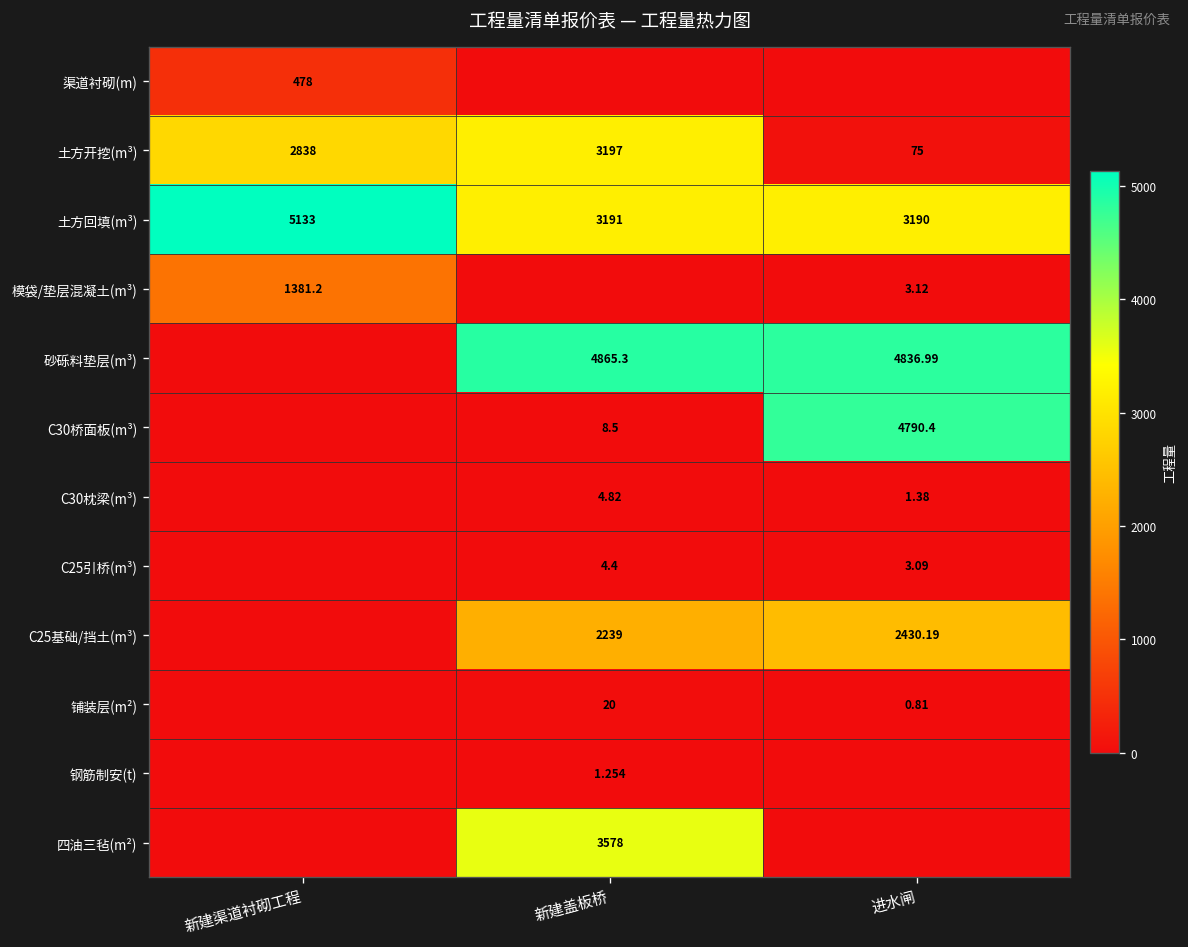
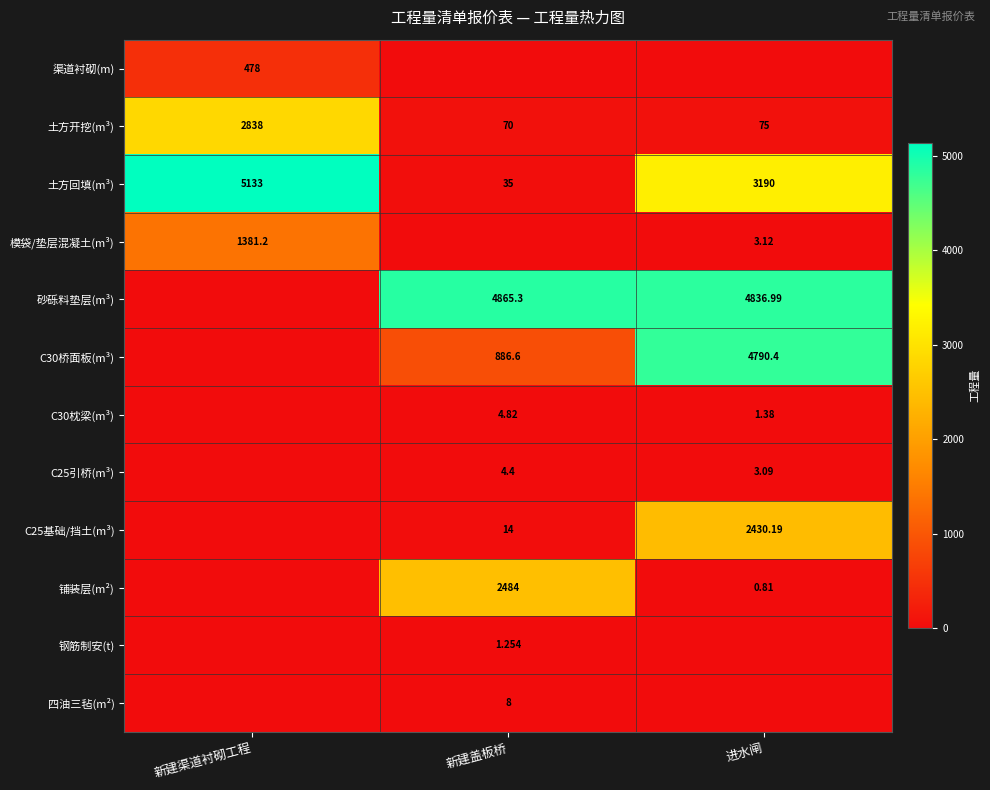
  {
    "渠道衬砌(m)": {
      "新建渠道衬砌工程": 478
    },
    "土方开挖(m³)": {
      "新建渠道衬砌工程": 2838,
-     "新建盖板桥": 3197,
+     "新建盖板桥": 70,
      "进水闸": 75
    },
    "土方回填(m³)": {
      "新建渠道衬砌工程": 5133,
-     "新建盖板桥": 3191,
+     "新建盖板桥": 35,
      "进水闸": 3190
    },
    "模袋/垫层混凝土(m³)": {
      "新建渠道衬砌工程": 1381.2,
      "进水闸": 3.12
    },
    "砂砾料垫层(m³)": {
      "新建盖板桥": 4865.3,
      "进水闸": 4836.99
    },
    "C30桥面板(m³)": {
-     "新建盖板桥": 8.5,
+     "新建盖板桥": 886.6,
      "进水闸": 4790.4
    },
    "C30枕梁(m³)": {
      "新建盖板桥": 4.82,
      "进水闸": 1.38
    },
    "C25引桥(m³)": {
      "新建盖板桥": 4.4,
      "进水闸": 3.09
    },
    "C25基础/挡土(m³)": {
-     "新建盖板桥": 2239,
+     "新建盖板桥": 14,
      "进水闸": 2430.19
    },
    "铺装层(m²)": {
-     "新建盖板桥": 20,
+     "新建盖板桥": 2484,
      "进水闸": 0.81
    },
    "钢筋制安(t)": {
      "新建盖板桥": 1.254
    },
    "四油三毡(m²)": {
-     "新建盖板桥": 3578
+     "新建盖板桥": 8
    }
  }
